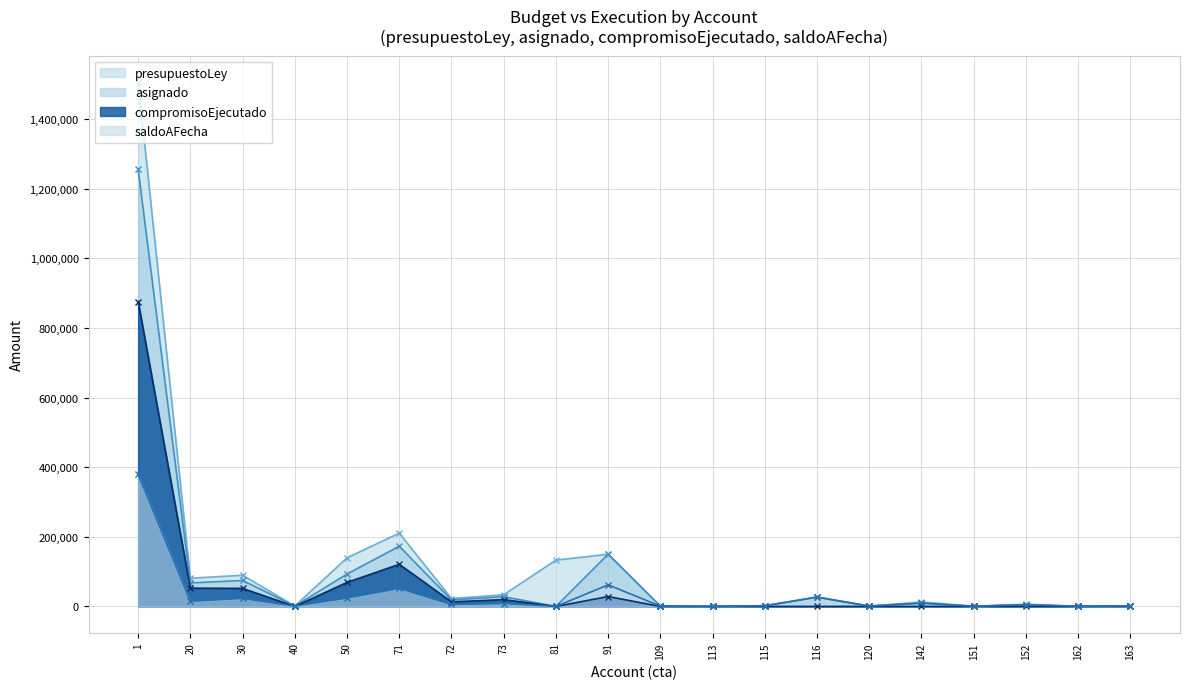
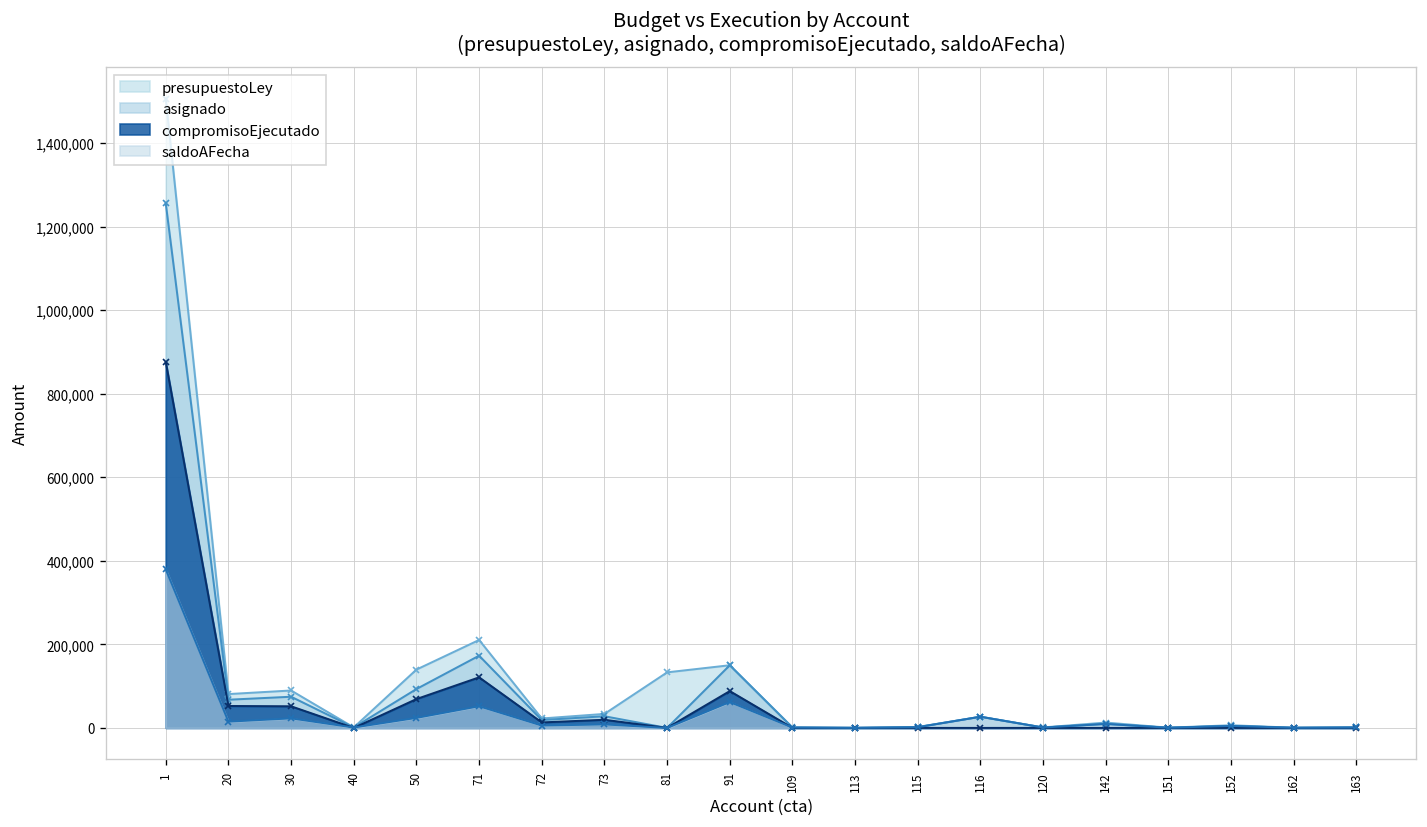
  {
    "compromisoEjecutado": {
      "1": "880,000",
      "20": "50,000",
      "30": "50,000",
      "50": "70,000",
      "71": "120,000",
      "73": "20,000",
-     "91": "30,000",
+     "91": "90,000",
      "116": "0",
      "142": "0"
    }
  }
